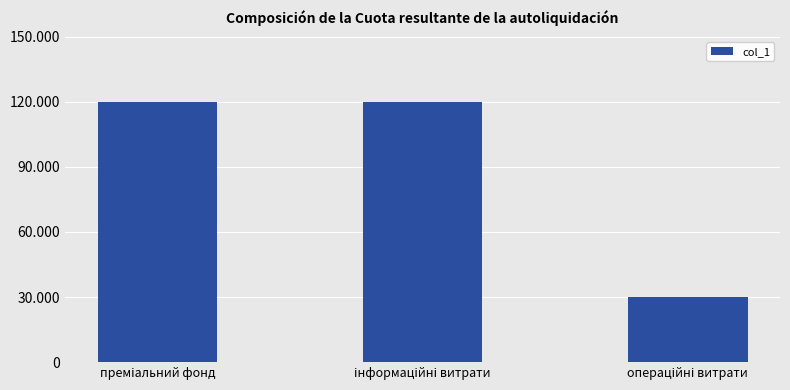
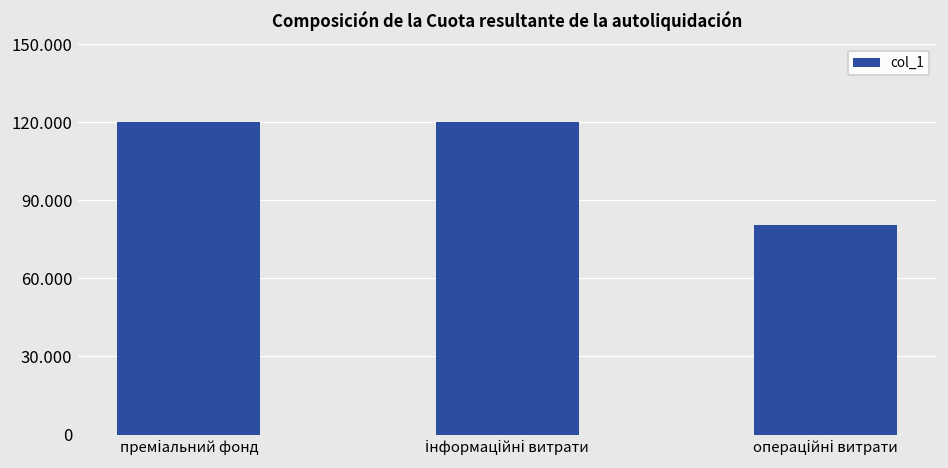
  {
    "преміальний фонд": 120,
    "інформаційні витрати": 120,
-   "операційні витрати": 30
+   "операційні витрати": 80
  }
